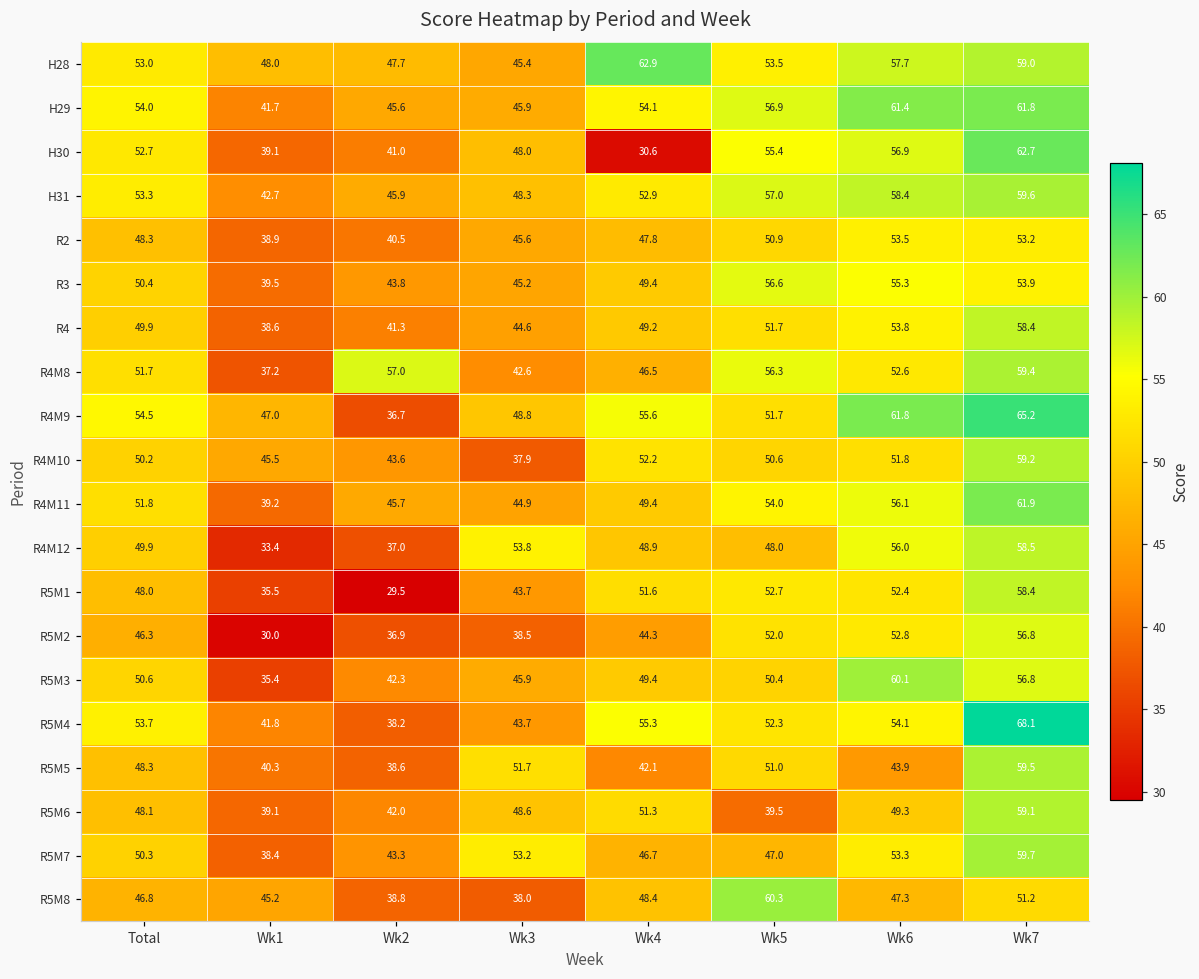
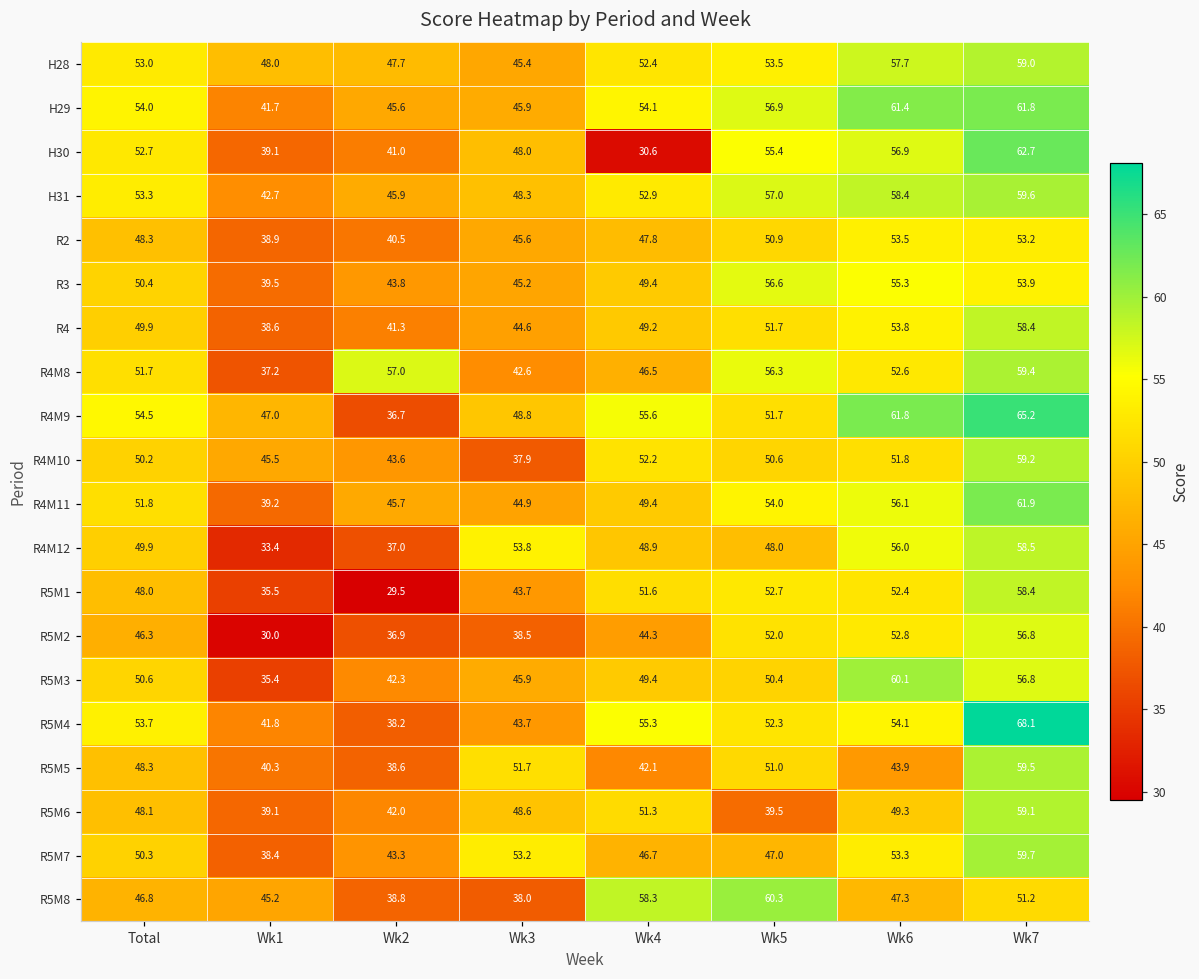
  {
    "H28": {
      "Total": 53.0,
      "Wk1": 48.0,
      "Wk2": 47.7,
      "Wk3": 45.4,
-     "Wk4": 62.9,
+     "Wk4": 52.4,
      "Wk5": 53.5,
      "Wk6": 57.7,
      "Wk7": 59.0
    },
    "H29": {
      "Total": 54.0,
      "Wk1": 41.7,
      "Wk2": 45.6,
      "Wk3": 45.9,
      "Wk4": 54.1,
      "Wk5": 56.9,
      "Wk6": 61.4,
      "Wk7": 61.8
    },
    "H30": {
      "Total": 52.7,
      "Wk1": 39.1,
      "Wk2": 41.0,
      "Wk3": 48.0,
      "Wk4": 30.6,
      "Wk5": 55.4,
      "Wk6": 56.9,
      "Wk7": 62.7
    },
    "H31": {
      "Total": 53.3,
      "Wk1": 42.7,
      "Wk2": 45.9,
      "Wk3": 48.3,
      "Wk4": 52.9,
      "Wk5": 57.0,
      "Wk6": 58.4,
      "Wk7": 59.6
    },
    "R2": {
      "Total": 48.3,
      "Wk1": 38.9,
      "Wk2": 40.5,
      "Wk3": 45.6,
      "Wk4": 47.8,
      "Wk5": 50.9,
      "Wk6": 53.5,
      "Wk7": 53.2
    },
    "R3": {
      "Total": 50.4,
      "Wk1": 39.5,
      "Wk2": 43.8,
      "Wk3": 45.2,
      "Wk4": 49.4,
      "Wk5": 56.6,
      "Wk6": 55.3,
      "Wk7": 53.9
    },
    "R4": {
      "Total": 49.9,
      "Wk1": 38.6,
      "Wk2": 41.3,
      "Wk3": 44.6,
      "Wk4": 49.2,
      "Wk5": 51.7,
      "Wk6": 53.8,
      "Wk7": 58.4
    },
    "R4M8": {
      "Total": 51.7,
      "Wk1": 37.2,
      "Wk2": 57.0,
      "Wk3": 42.6,
      "Wk4": 46.5,
      "Wk5": 56.3,
      "Wk6": 52.6,
      "Wk7": 59.4
    },
    "R4M9": {
      "Total": 54.5,
      "Wk1": 47.0,
      "Wk2": 36.7,
      "Wk3": 48.8,
      "Wk4": 55.6,
      "Wk5": 51.7,
      "Wk6": 61.8,
      "Wk7": 65.2
    },
    "R4M10": {
      "Total": 50.2,
      "Wk1": 45.5,
      "Wk2": 43.6,
      "Wk3": 37.9,
      "Wk4": 52.2,
      "Wk5": 50.6,
      "Wk6": 51.8,
      "Wk7": 59.2
    },
    "R4M11": {
      "Total": 51.8,
      "Wk1": 39.2,
      "Wk2": 45.7,
      "Wk3": 44.9,
      "Wk4": 49.4,
      "Wk5": 54.0,
      "Wk6": 56.1,
      "Wk7": 61.9
    },
    "R4M12": {
      "Total": 49.9,
      "Wk1": 33.4,
      "Wk2": 37.0,
      "Wk3": 53.8,
      "Wk4": 48.9,
      "Wk5": 48.0,
      "Wk6": 56.0,
      "Wk7": 58.5
    },
    "R5M1": {
      "Total": 48.0,
      "Wk1": 35.5,
      "Wk2": 29.5,
      "Wk3": 43.7,
      "Wk4": 51.6,
      "Wk5": 52.7,
      "Wk6": 52.4,
      "Wk7": 58.4
    },
    "R5M2": {
      "Total": 46.3,
      "Wk1": 30.0,
      "Wk2": 36.9,
      "Wk3": 38.5,
      "Wk4": 44.3,
      "Wk5": 52.0,
      "Wk6": 52.8,
      "Wk7": 56.8
    },
    "R5M3": {
      "Total": 50.6,
      "Wk1": 35.4,
      "Wk2": 42.3,
      "Wk3": 45.9,
      "Wk4": 49.4,
      "Wk5": 50.4,
      "Wk6": 60.1,
      "Wk7": 56.8
    },
    "R5M4": {
      "Total": 53.7,
      "Wk1": 41.8,
      "Wk2": 38.2,
      "Wk3": 43.7,
      "Wk4": 55.3,
      "Wk5": 52.3,
      "Wk6": 54.1,
      "Wk7": 68.1
    },
    "R5M5": {
      "Total": 48.3,
      "Wk1": 40.3,
      "Wk2": 38.6,
      "Wk3": 51.7,
      "Wk4": 42.1,
      "Wk5": 51.0,
      "Wk6": 43.9,
      "Wk7": 59.5
    },
    "R5M6": {
      "Total": 48.1,
      "Wk1": 39.1,
      "Wk2": 42.0,
      "Wk3": 48.6,
      "Wk4": 51.3,
      "Wk5": 39.5,
      "Wk6": 49.3,
      "Wk7": 59.1
    },
    "R5M7": {
      "Total": 50.3,
      "Wk1": 38.4,
      "Wk2": 43.3,
      "Wk3": 53.2,
      "Wk4": 46.7,
      "Wk5": 47.0,
      "Wk6": 53.3,
      "Wk7": 59.7
    },
    "R5M8": {
      "Total": 46.8,
      "Wk1": 45.2,
      "Wk2": 38.8,
      "Wk3": 38.0,
-     "Wk4": 48.4,
+     "Wk4": 58.3,
      "Wk5": 60.3,
      "Wk6": 47.3,
      "Wk7": 51.2
    }
  }
